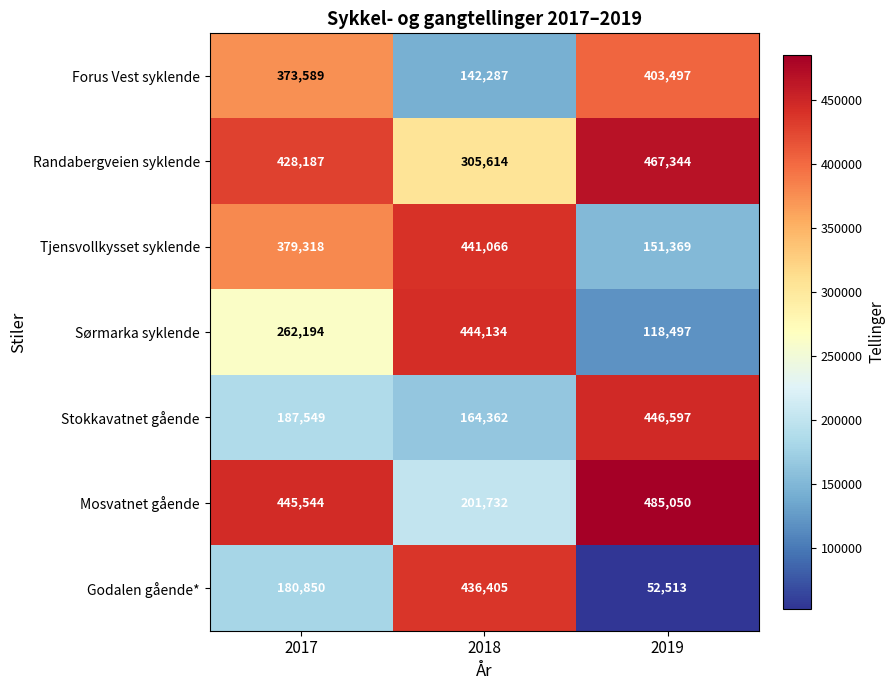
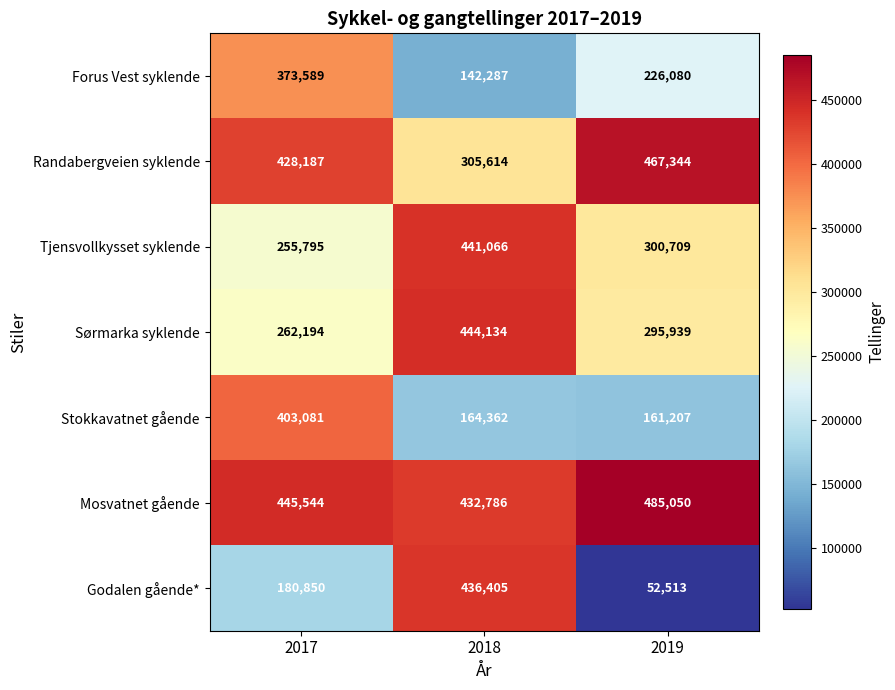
  {
    "Forus Vest syklende": {
      "2017": "373,589",
      "2018": "142,287",
-     "2019": "403,497"
+     "2019": "226,080"
    },
    "Randabergveien syklende": {
      "2017": "428,187",
      "2018": "305,614",
      "2019": "467,344"
    },
    "Tjensvollkysset syklende": {
-     "2017": "379,318",
+     "2017": "255,795",
      "2018": "441,066",
-     "2019": "151,369"
+     "2019": "300,709"
    },
    "Sørmarka syklende": {
      "2017": "262,194",
      "2018": "444,134",
-     "2019": "118,497"
+     "2019": "295,939"
    },
    "Stokkavatnet gående": {
-     "2017": "187,549",
+     "2017": "403,081",
      "2018": "164,362",
-     "2019": "446,597"
+     "2019": "161,207"
    },
    "Mosvatnet gående": {
      "2017": "445,544",
-     "2018": "201,732",
+     "2018": "432,786",
      "2019": "485,050"
    },
    "Godalen gående*": {
      "2017": "180,850",
      "2018": "436,405",
      "2019": "52,513"
    }
  }
